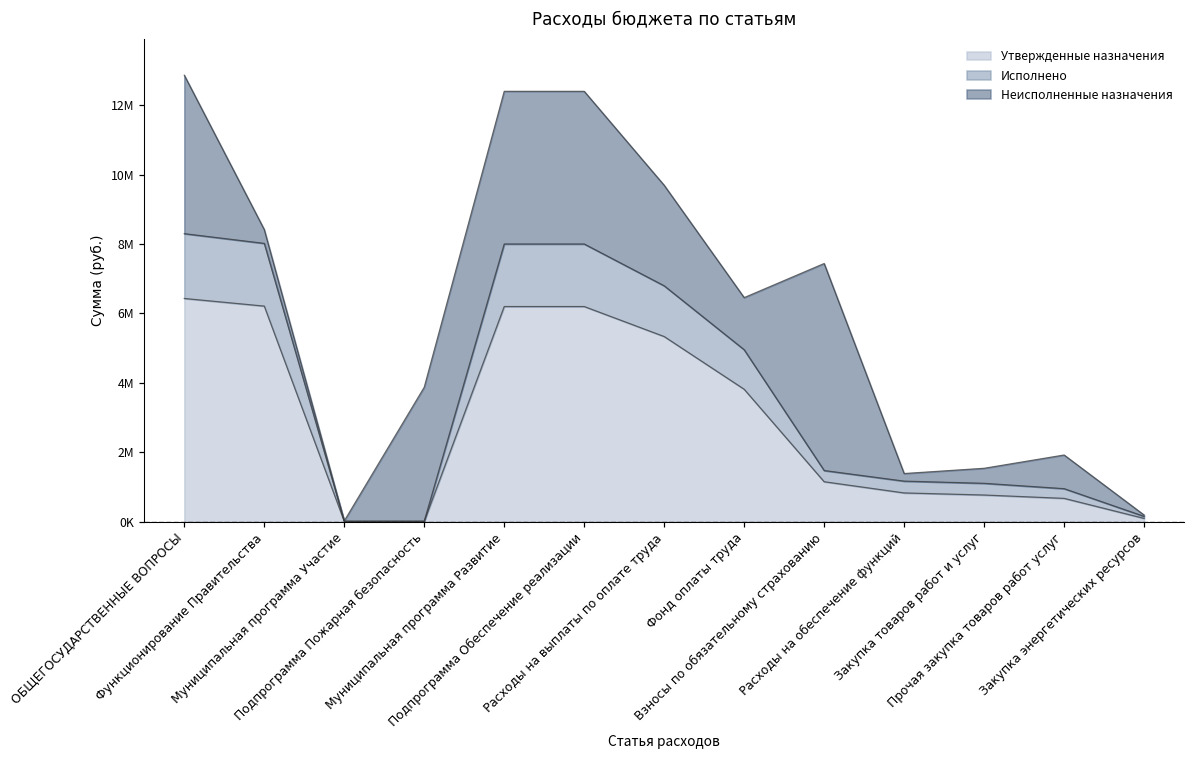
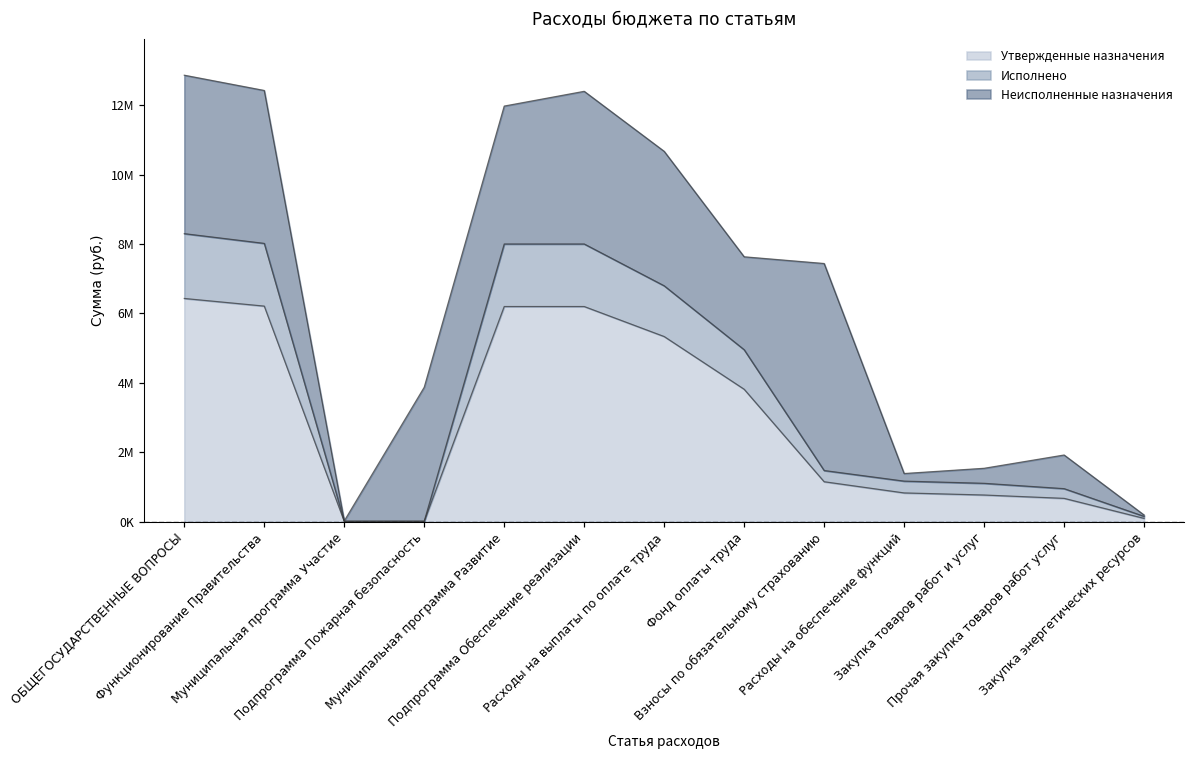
  {
    "Неисполненные назначения": {
      "ОБЩЕГОСУДАРСТВЕННЫЕ ВОПРОСЫ": 4600000,
-     "Функционирование Правительства": 400000,
+     "Функционирование Правительства": 4400000,
      "Подпрограмма Пожарная безопасность": 3900000,
-     "Муниципальная программа Развитие": 4400000,
+     "Муниципальная программа Развитие": 4000000,
      "Подпрограмма Обеспечение реализации": 4400000,
-     "Расходы на выплаты по оплате труда": 2900000,
-     "Фонд оплаты труда": 1500000,
+     "Расходы на выплаты по оплате труда": 3900000,
+     "Фонд оплаты труда": 2700000,
      "Взносы по обязательному страхованию": 6000000,
      "Расходы на обеспечение функций": 200000,
      "Закупка товаров работ и услуг": 400000,
      "Прочая закупка товаров работ услуг": 1000000
    }
  }
